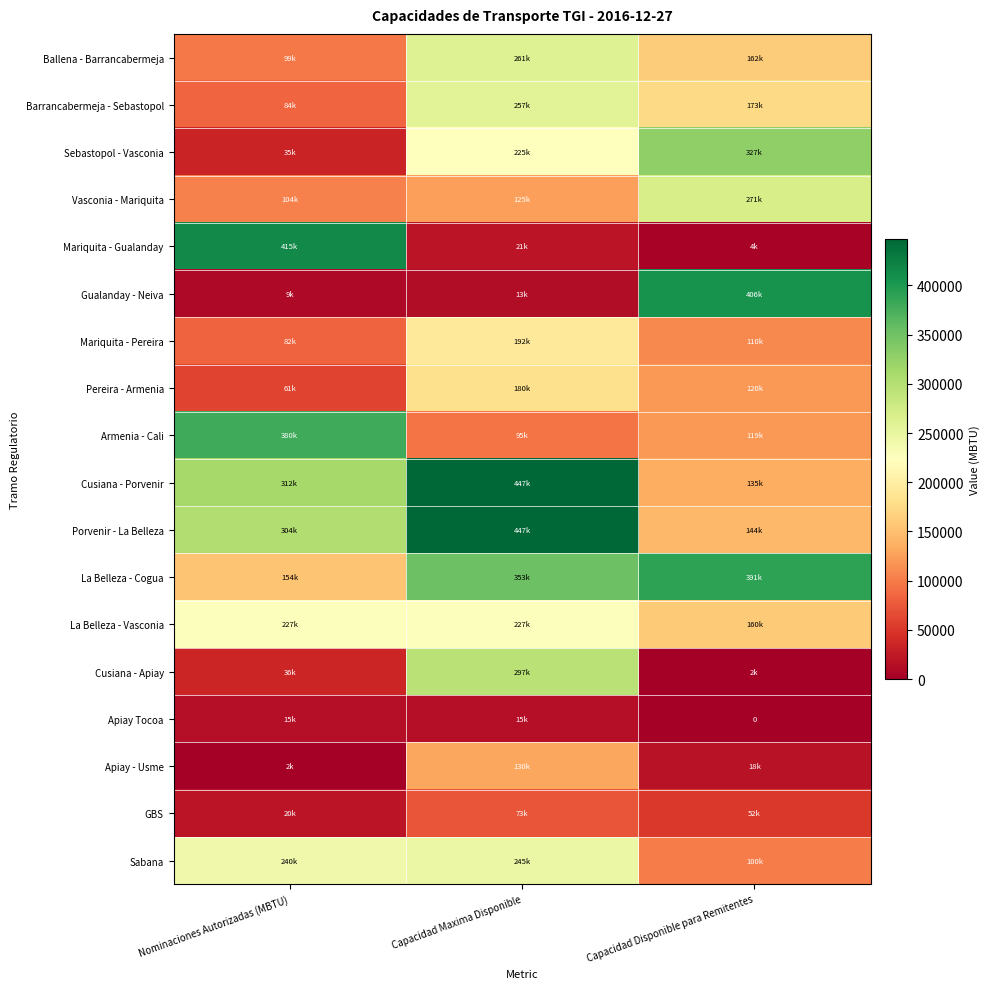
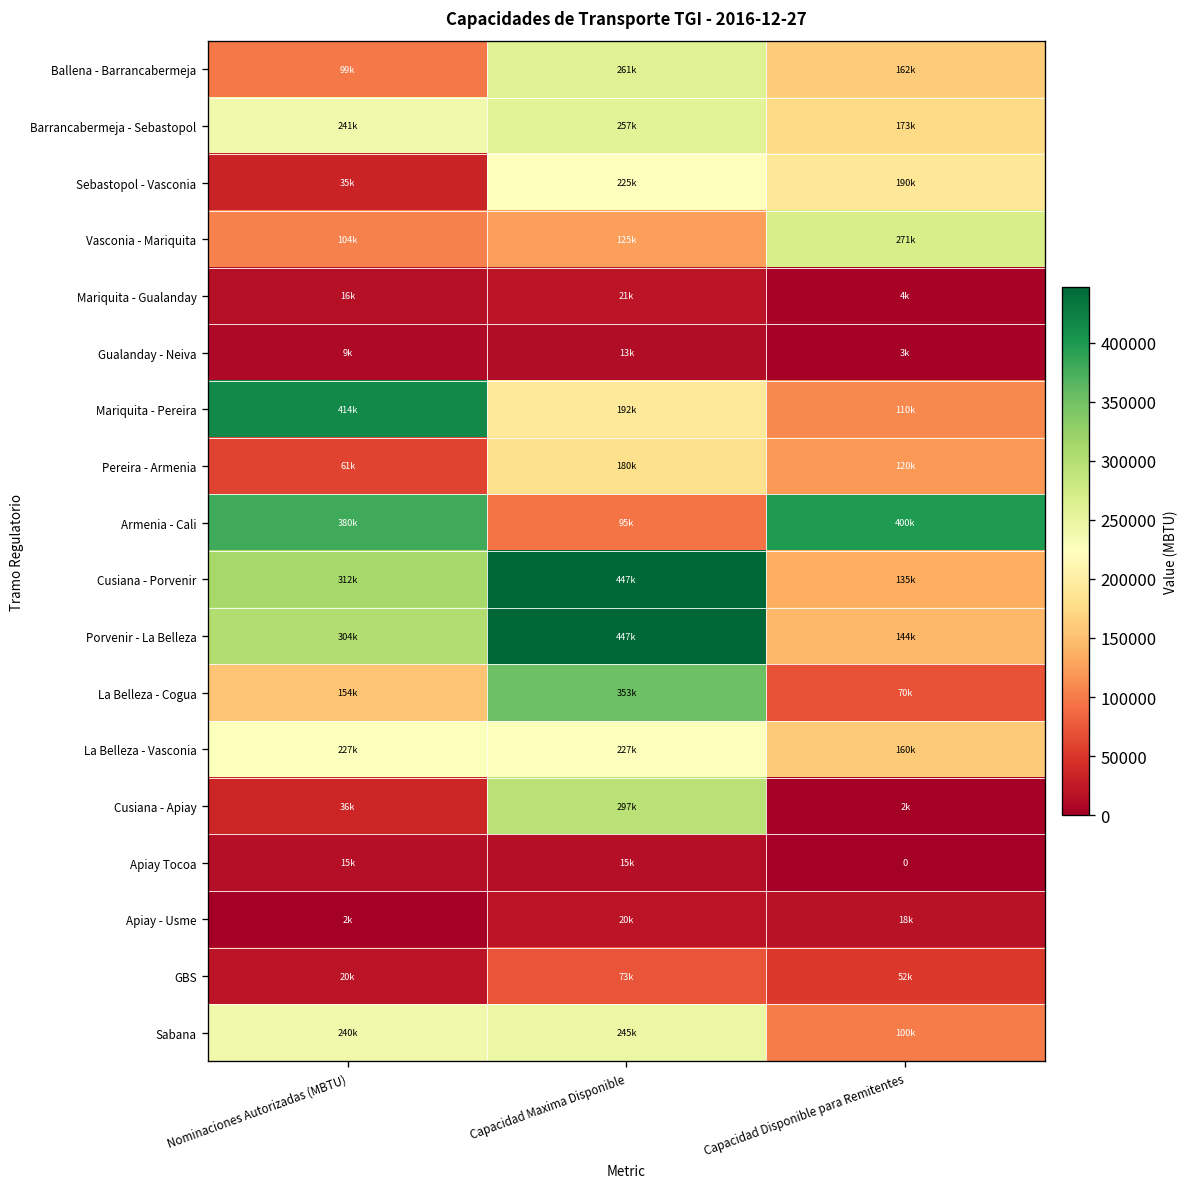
  {
    "Ballena - Barrancabermeja": {
      "Nominaciones Autorizadas (MBTU)": "99k",
      "Capacidad Maxima Disponible": "261k",
      "Capacidad Disponible para Remitentes": "162k"
    },
    "Barrancabermeja - Sebastopol": {
-     "Nominaciones Autorizadas (MBTU)": "84k",
+     "Nominaciones Autorizadas (MBTU)": "241k",
      "Capacidad Maxima Disponible": "257k",
      "Capacidad Disponible para Remitentes": "173k"
    },
    "Sebastopol - Vasconia": {
      "Nominaciones Autorizadas (MBTU)": "35k",
      "Capacidad Maxima Disponible": "225k",
-     "Capacidad Disponible para Remitentes": "327k"
+     "Capacidad Disponible para Remitentes": "190k"
    },
    "Vasconia - Mariquita": {
      "Nominaciones Autorizadas (MBTU)": "104k",
      "Capacidad Maxima Disponible": "125k",
      "Capacidad Disponible para Remitentes": "271k"
    },
    "Mariquita - Gualanday": {
-     "Nominaciones Autorizadas (MBTU)": "415k",
+     "Nominaciones Autorizadas (MBTU)": "16k",
      "Capacidad Maxima Disponible": "21k",
      "Capacidad Disponible para Remitentes": "4k"
    },
    "Gualanday - Neiva": {
      "Nominaciones Autorizadas (MBTU)": "9k",
      "Capacidad Maxima Disponible": "13k",
-     "Capacidad Disponible para Remitentes": "406k"
+     "Capacidad Disponible para Remitentes": "3k"
    },
    "Mariquita - Pereira": {
-     "Nominaciones Autorizadas (MBTU)": "82k",
+     "Nominaciones Autorizadas (MBTU)": "414k",
      "Capacidad Maxima Disponible": "192k",
      "Capacidad Disponible para Remitentes": "110k"
    },
    "Pereira - Armenia": {
      "Nominaciones Autorizadas (MBTU)": "61k",
      "Capacidad Maxima Disponible": "180k",
      "Capacidad Disponible para Remitentes": "120k"
    },
    "Armenia - Cali": {
      "Nominaciones Autorizadas (MBTU)": "380k",
      "Capacidad Maxima Disponible": "95k",
-     "Capacidad Disponible para Remitentes": "119k"
+     "Capacidad Disponible para Remitentes": "400k"
    },
    "Cusiana - Porvenir": {
      "Nominaciones Autorizadas (MBTU)": "312k",
      "Capacidad Maxima Disponible": "447k",
      "Capacidad Disponible para Remitentes": "135k"
    },
    "Porvenir - La Belleza": {
      "Nominaciones Autorizadas (MBTU)": "304k",
      "Capacidad Maxima Disponible": "447k",
      "Capacidad Disponible para Remitentes": "144k"
    },
    "La Belleza - Cogua": {
      "Nominaciones Autorizadas (MBTU)": "154k",
      "Capacidad Maxima Disponible": "353k",
-     "Capacidad Disponible para Remitentes": "391k"
+     "Capacidad Disponible para Remitentes": "70k"
    },
    "La Belleza - Vasconia": {
      "Nominaciones Autorizadas (MBTU)": "227k",
      "Capacidad Maxima Disponible": "227k",
      "Capacidad Disponible para Remitentes": "160k"
    },
    "Cusiana - Apiay": {
      "Nominaciones Autorizadas (MBTU)": "36k",
      "Capacidad Maxima Disponible": "297k",
      "Capacidad Disponible para Remitentes": "2k"
    },
    "Apiay Tocoa": {
      "Nominaciones Autorizadas (MBTU)": "15k",
      "Capacidad Maxima Disponible": "15k",
      "Capacidad Disponible para Remitentes": "0"
    },
    "Apiay - Usme": {
      "Nominaciones Autorizadas (MBTU)": "2k",
-     "Capacidad Maxima Disponible": "130k",
+     "Capacidad Maxima Disponible": "20k",
      "Capacidad Disponible para Remitentes": "18k"
    },
    "GBS": {
      "Nominaciones Autorizadas (MBTU)": "20k",
      "Capacidad Maxima Disponible": "73k",
      "Capacidad Disponible para Remitentes": "52k"
    },
    "Sabana": {
      "Nominaciones Autorizadas (MBTU)": "240k",
      "Capacidad Maxima Disponible": "245k",
      "Capacidad Disponible para Remitentes": "100k"
    }
  }
